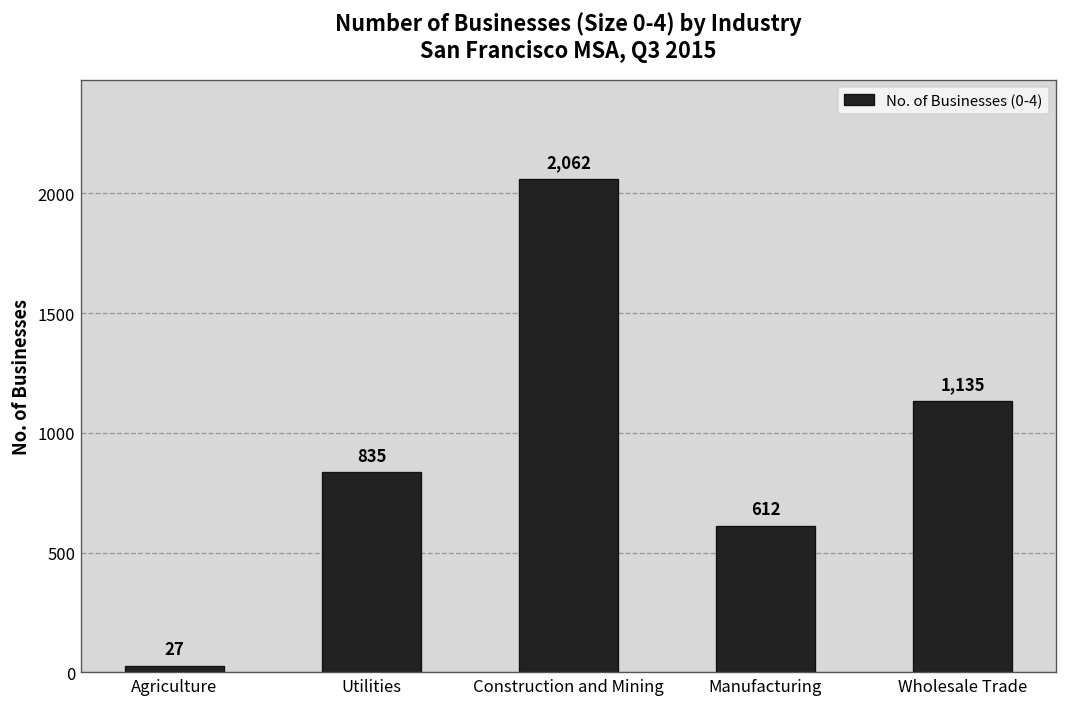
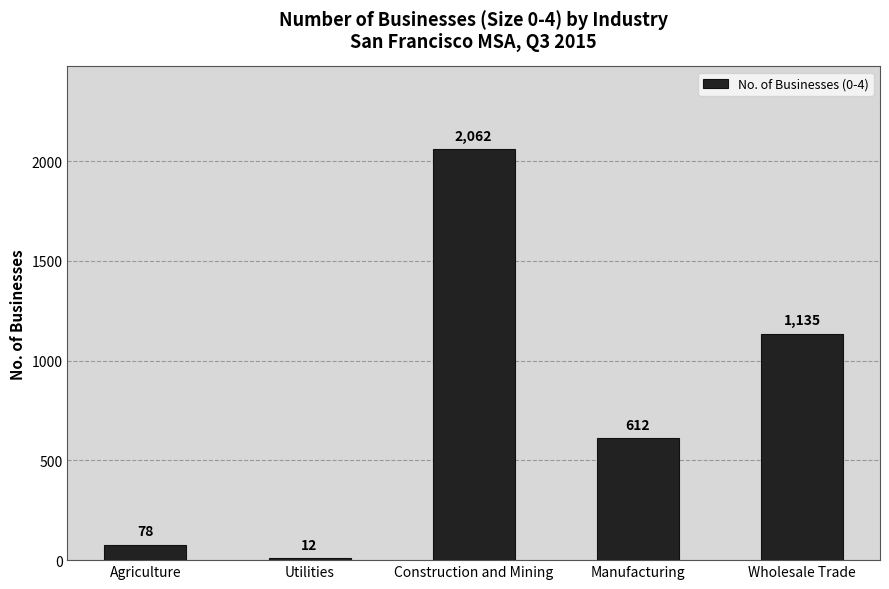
  {
-   "Agriculture": "27",
-   "Utilities": "835",
+   "Agriculture": "78",
+   "Utilities": "12",
    "Construction and Mining": "2,062",
    "Manufacturing": "612",
    "Wholesale Trade": "1,135"
  }
